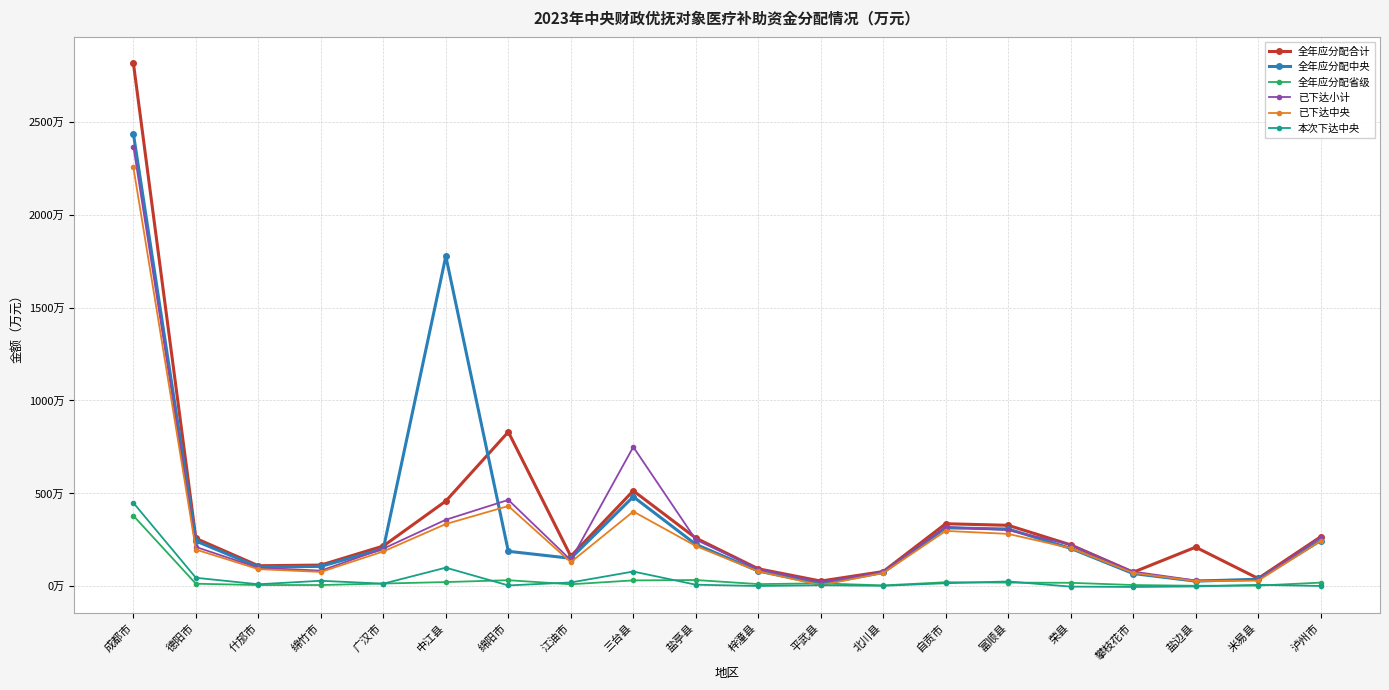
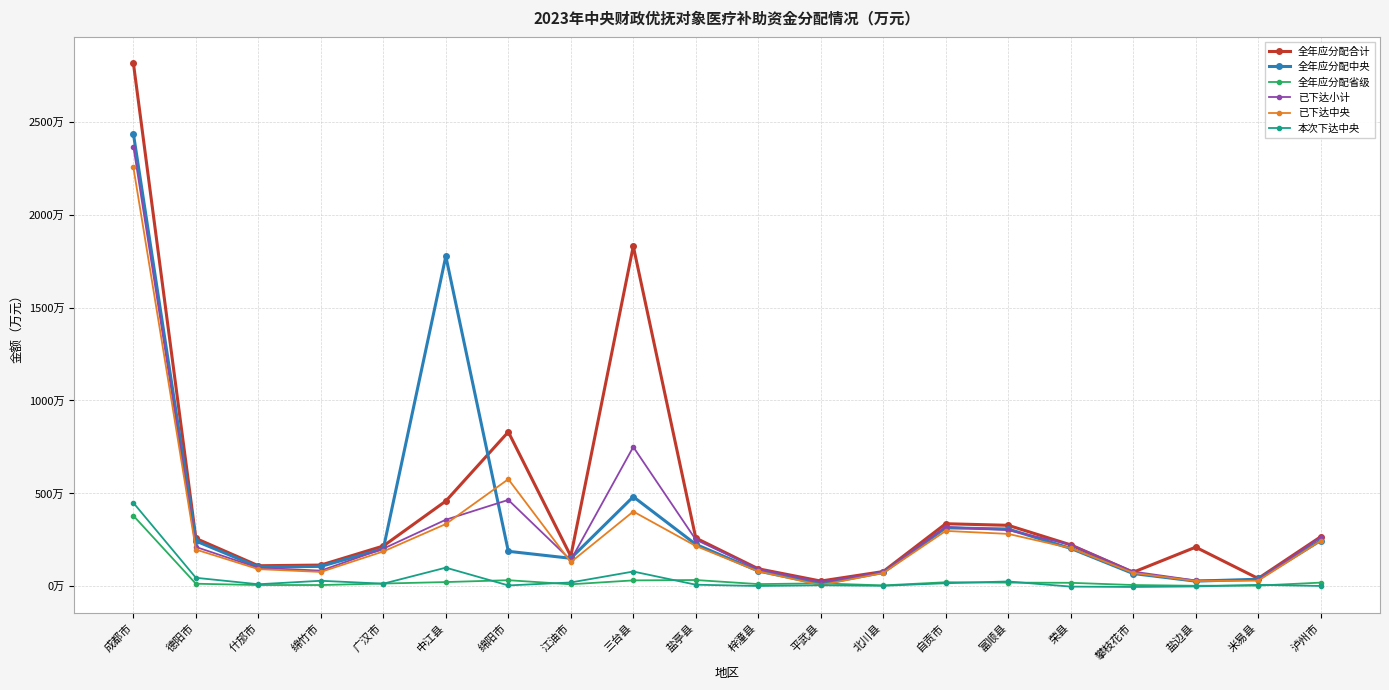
  {
    "全年应分配合计": {
      "成都市": "2820万",
      "德阳市": "260万",
      "广汉市": "220万",
      "中江县": "460万",
      "绵阳市": "830万",
-     "三台县": "510万",
+     "三台县": "1830万",
      "自贡市": "340万",
      "富顺县": "330万",
      "盐边县": "210万"
    },
    "全年应分配中央": {
      "成都市": "2440万",
      "德阳市": "240万",
      "中江县": "1780万",
      "绵阳市": "190万",
      "三台县": "480万"
    },
    "已下达小计": {
      "成都市": "2370万",
      "德阳市": "210万",
      "中江县": "360万",
      "绵阳市": "470万",
      "三台县": "750万"
    },
    "已下达中央": {
      "成都市": "2250万",
      "德阳市": "200万",
      "广汉市": "190万",
      "中江县": "340万",
-     "绵阳市": "430万",
+     "绵阳市": "580万",
      "三台县": "400万",
      "自贡市": "300万",
      "富顺县": "280万"
    }
  }
